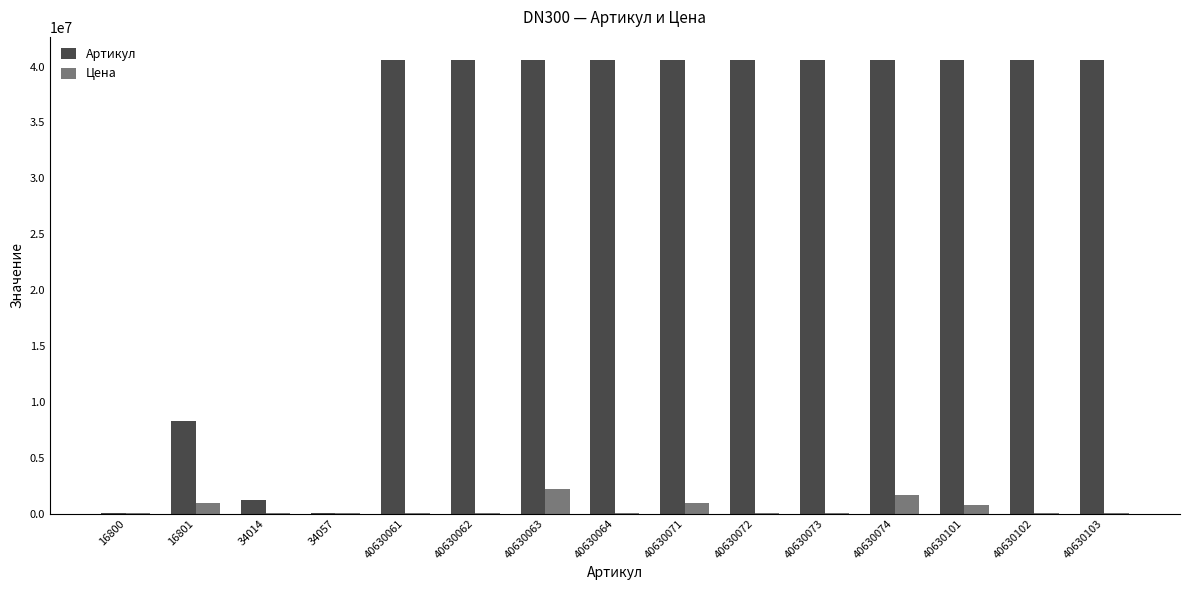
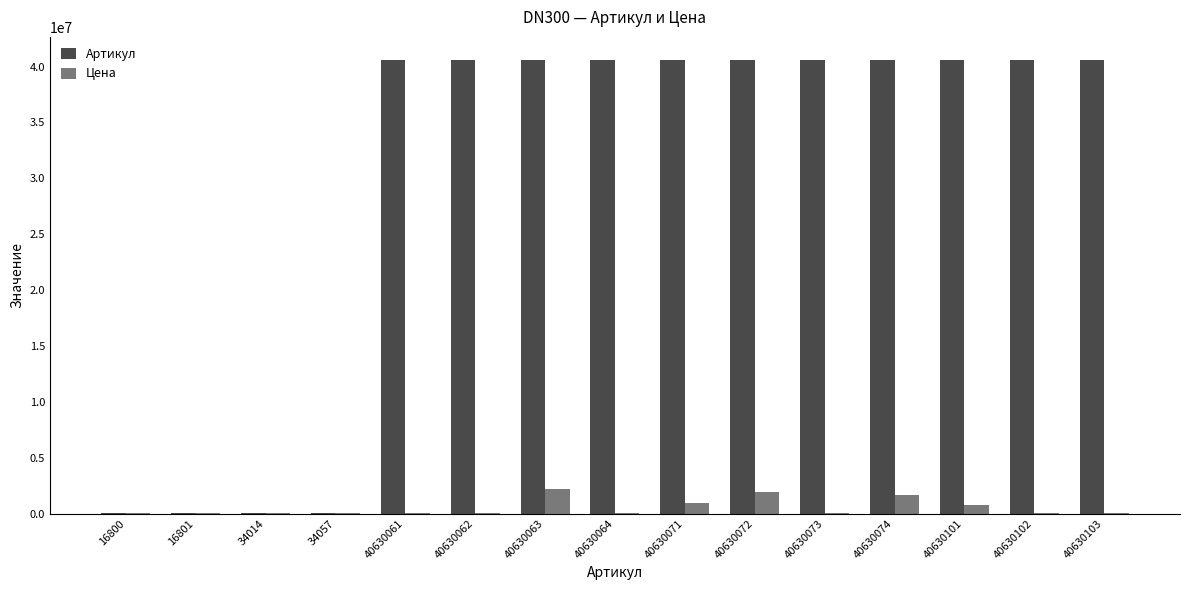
  {
    "Артикул": {
-     "16801": 8300000,
-     "34014": 1200000,
+     "16801": 0,
+     "34014": 0,
      "40630061": 40600000,
      "40630062": 40600000,
      "40630063": 40600000,
      "40630064": 40600000,
      "40630071": 40600000,
      "40630072": 40600000,
      "40630073": 40600000,
      "40630074": 40600000,
      "40630101": 40600000,
      "40630102": 40600000,
      "40630103": 40600000
    },
    "Цена": {
-     "16801": 1000000,
+     "16801": 0,
      "40630063": 2200000,
      "40630071": 900000,
-     "40630072": 0,
+     "40630072": 2000000,
      "40630074": 1700000,
      "40630101": 800000
    }
  }
